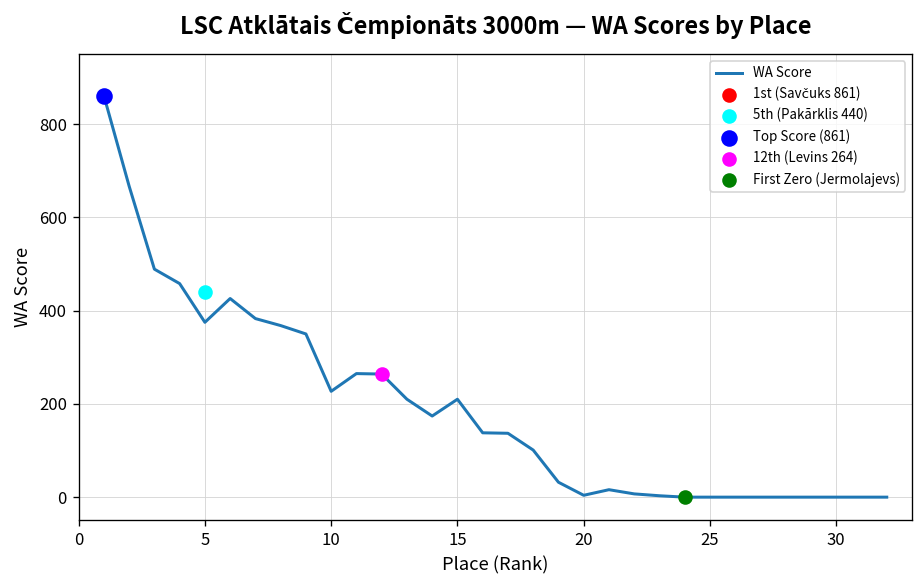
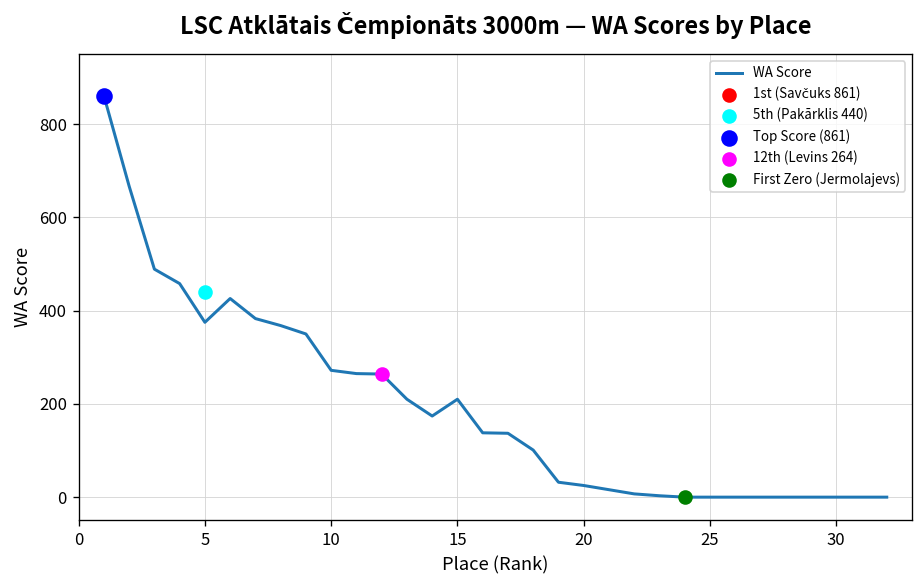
  {
    "WA Score": {
      "5": 380,
-     "10": 230,
+     "10": 270,
      "15": 210,
-     "20": 0,
+     "20": 30,
      "25": 0,
      "30": 0
    }
  }
